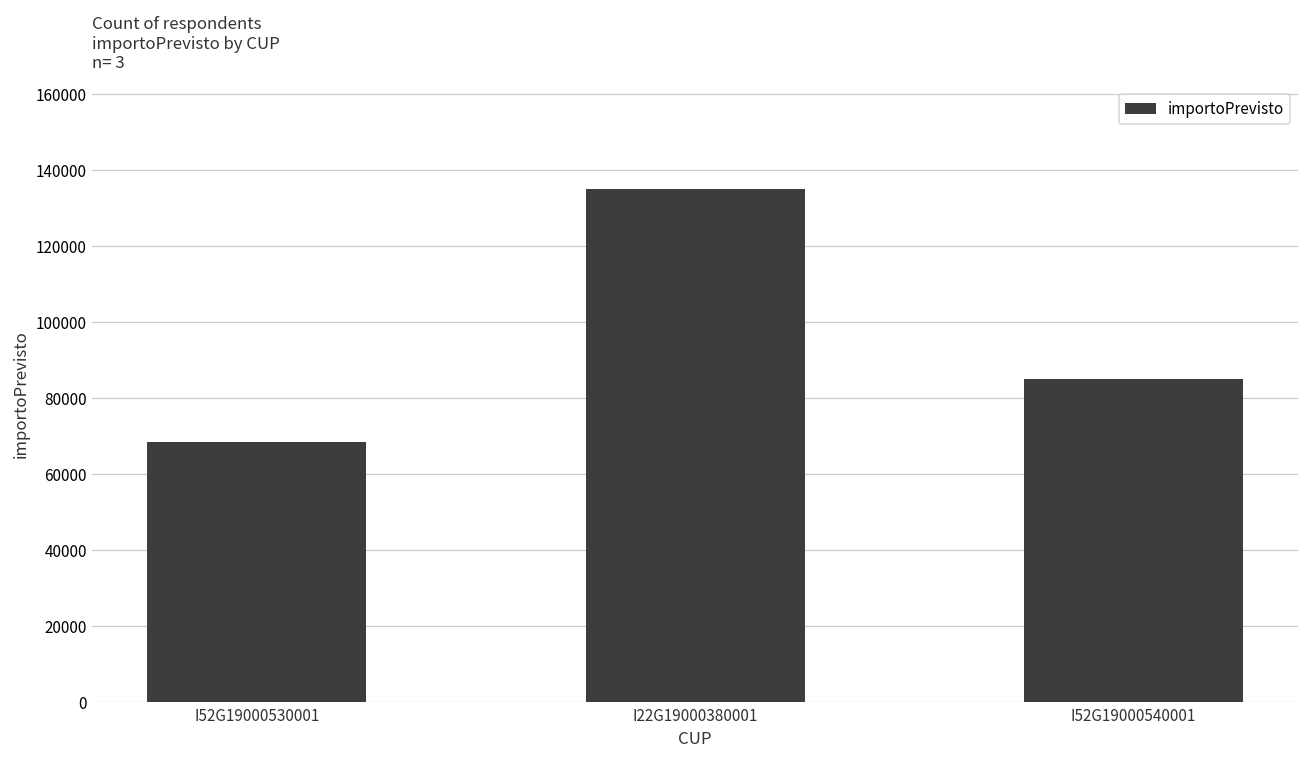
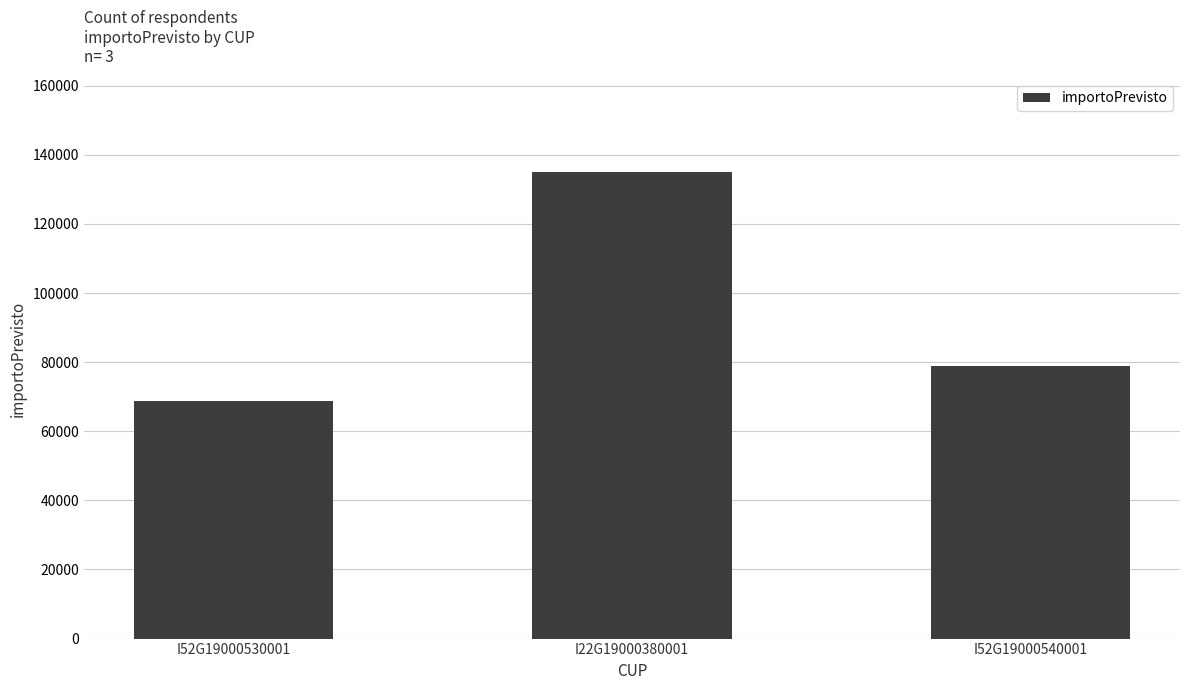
  {
    "I52G19000530001": 69000,
    "I22G19000380001": 135000,
-   "I52G19000540001": 85000
+   "I52G19000540001": 79000
  }
